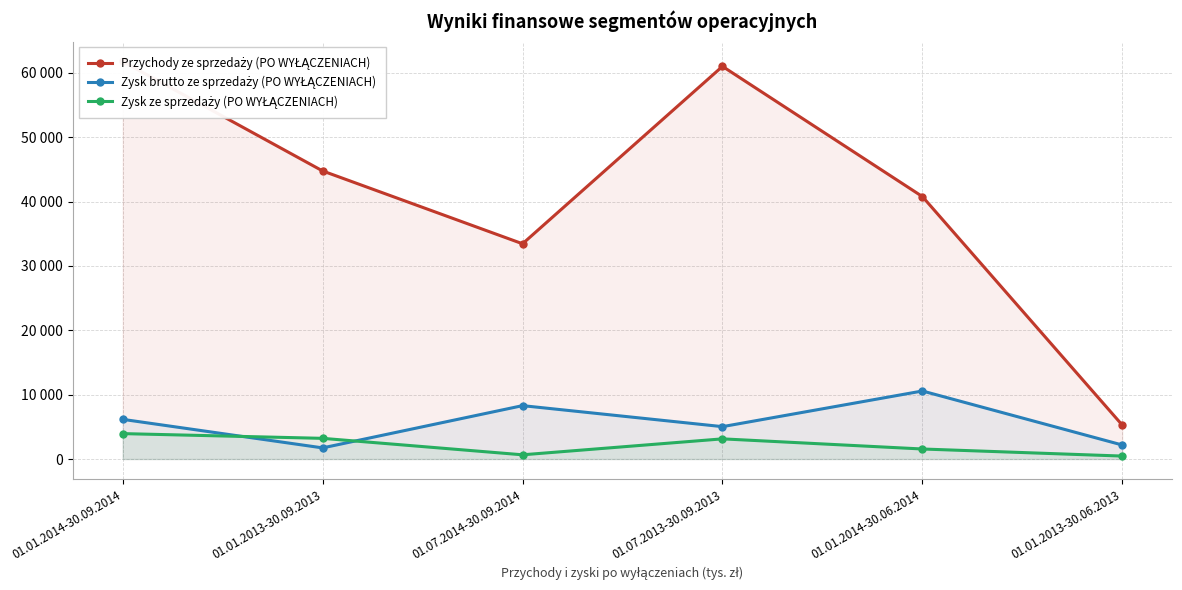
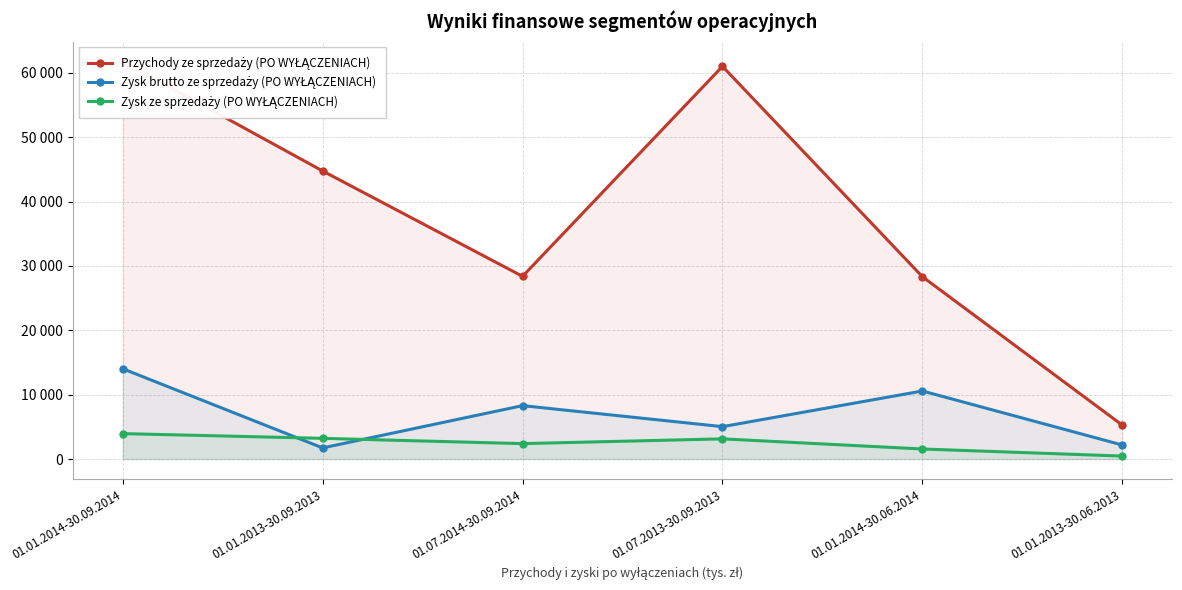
  {
    "Przychody ze sprzedaży (PO WYŁĄCZENIACH)": {
      "01.01.2013-30.09.2013": 45000,
-     "01.07.2014-30.09.2014": 33000,
+     "01.07.2014-30.09.2014": 28000,
      "01.07.2013-30.09.2013": 61000,
-     "01.01.2014-30.06.2014": 41000,
+     "01.01.2014-30.06.2014": 28000,
      "01.01.2013-30.06.2013": 5000
    },
    "Zysk brutto ze sprzedaży (PO WYŁĄCZENIACH)": {
-     "01.01.2014-30.09.2014": 6000,
+     "01.01.2014-30.09.2014": 14000,
      "01.01.2013-30.09.2013": 2000,
      "01.07.2014-30.09.2014": 8000,
      "01.07.2013-30.09.2013": 5000,
      "01.01.2014-30.06.2014": 11000,
      "01.01.2013-30.06.2013": 2000
    },
    "Zysk ze sprzedaży (PO WYŁĄCZENIACH)": {
      "01.01.2014-30.09.2014": 4000,
      "01.01.2013-30.09.2013": 3000,
-     "01.07.2014-30.09.2014": 1000,
+     "01.07.2014-30.09.2014": 2000,
      "01.07.2013-30.09.2013": 3000,
      "01.01.2014-30.06.2014": 2000,
      "01.01.2013-30.06.2013": 0
    }
  }
